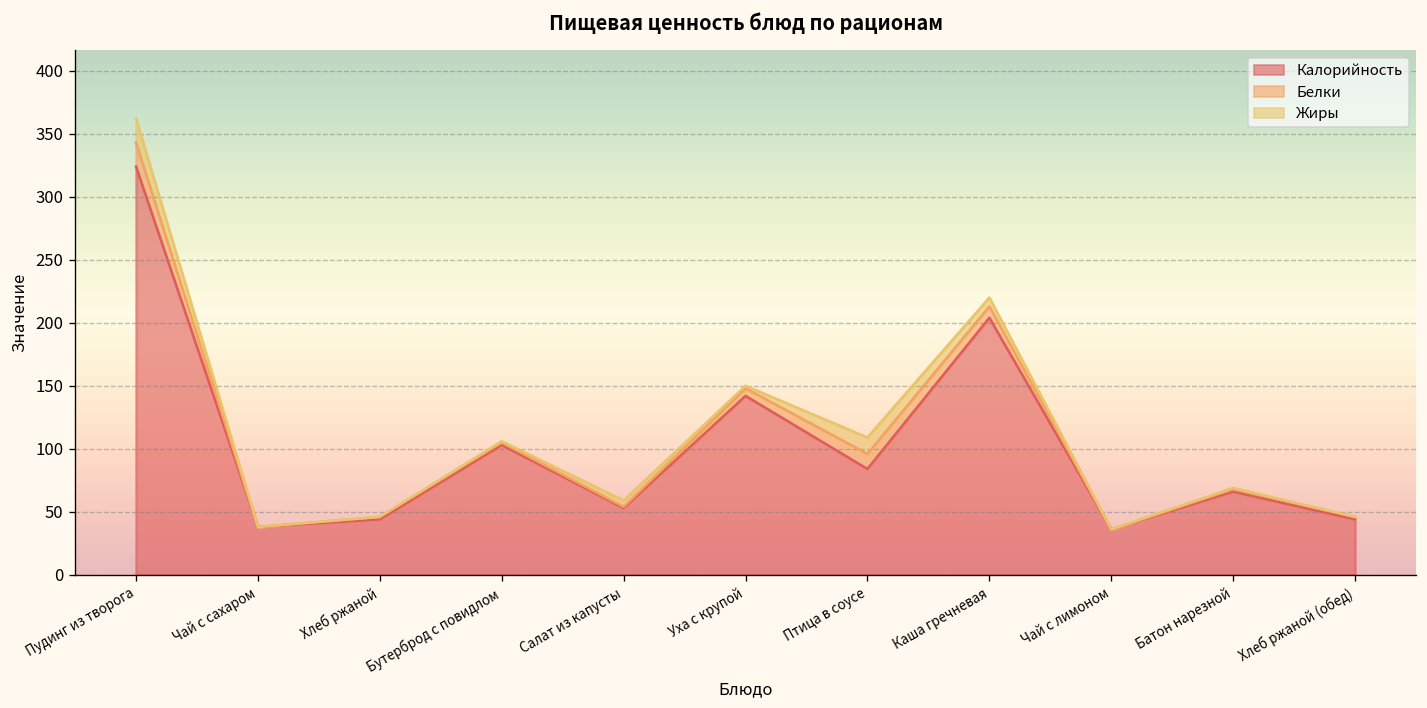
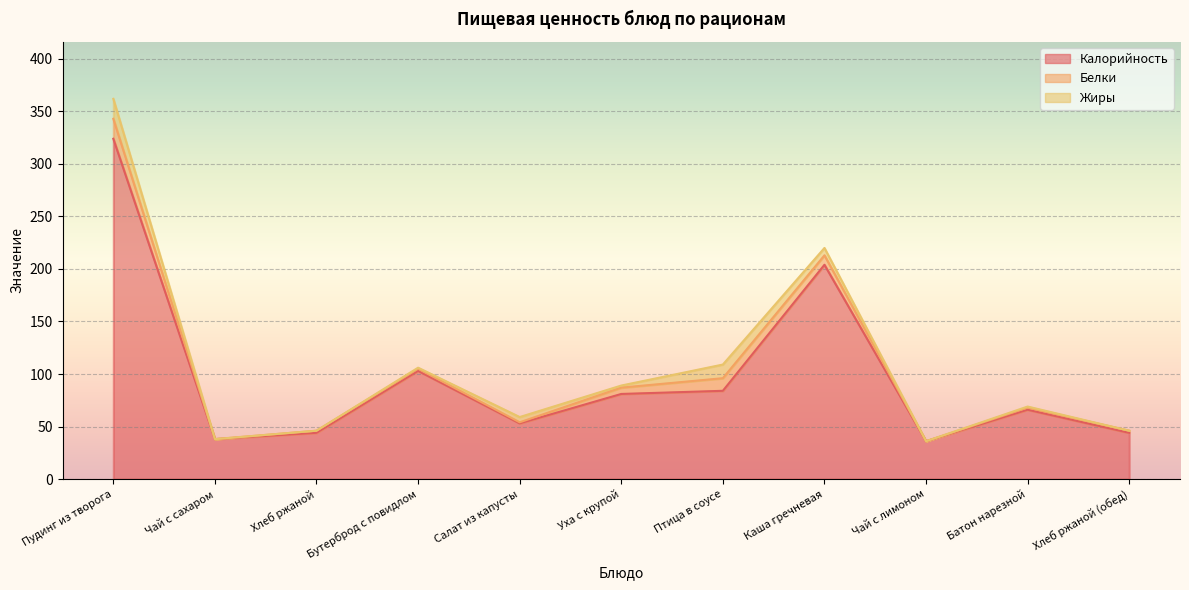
  {
    "Калорийность": {
      "Пудинг из творога": 324,
-     "Уха с крупой": 142,
+     "Уха с крупой": 81,
      "Птица в соусе": 84,
      "Каша гречневая": 204
    }
  }
